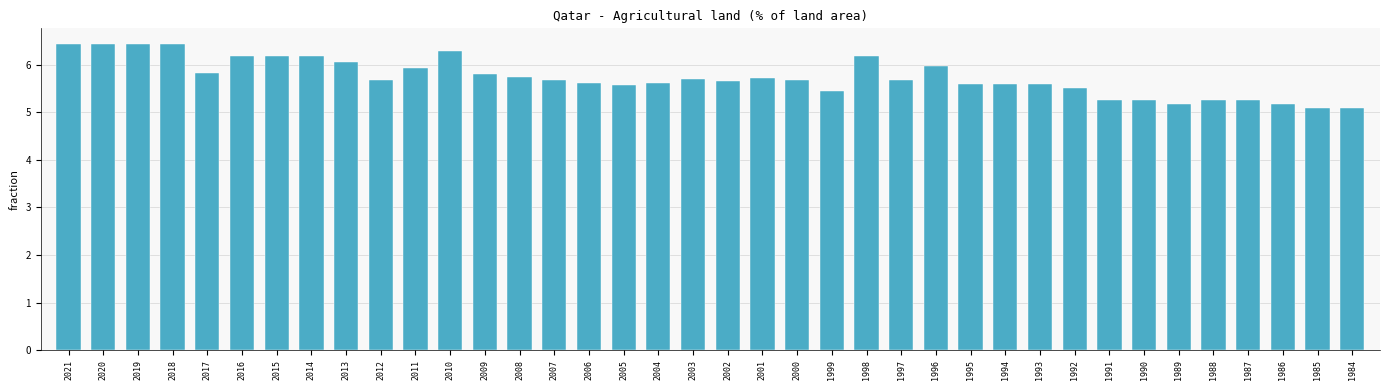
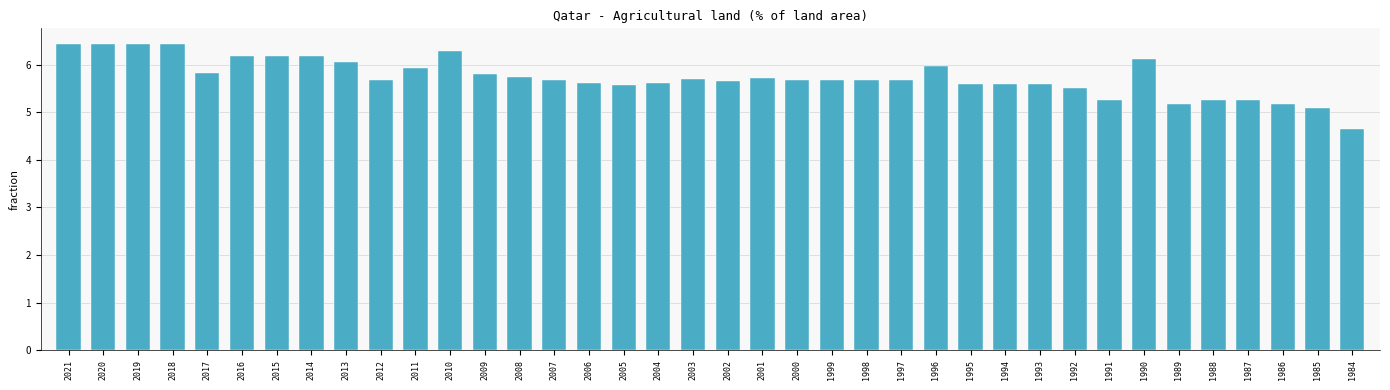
  {
    "2021": 6.4,
    "2020": 6.4,
    "2019": 6.4,
    "2018": 6.4,
    "2017": 5.8,
    "2016": 6.2,
    "2015": 6.2,
    "2014": 6.2,
    "2013": 6.0,
    "2012": 5.7,
    "2011": 5.9,
    "2010": 6.3,
    "2009": 5.8,
    "2008": 5.7,
    "2007": 5.7,
    "2006": 5.6,
    "2005": 5.6,
    "2004": 5.6,
    "2003": 5.7,
    "2002": 5.7,
    "2001": 5.7,
    "2000": 5.7,
-   "1999": 5.4,
-   "1998": 6.2,
+   "1999": 5.7,
+   "1998": 5.7,
    "1997": 5.7,
    "1996": 6.0,
    "1995": 5.6,
    "1994": 5.6,
    "1993": 5.6,
    "1992": 5.5,
    "1991": 5.3,
-   "1990": 5.3,
+   "1990": 6.1,
    "1989": 5.2,
    "1988": 5.3,
    "1987": 5.3,
    "1986": 5.2,
    "1985": 5.1,
-   "1984": 5.1
+   "1984": 4.7
  }
